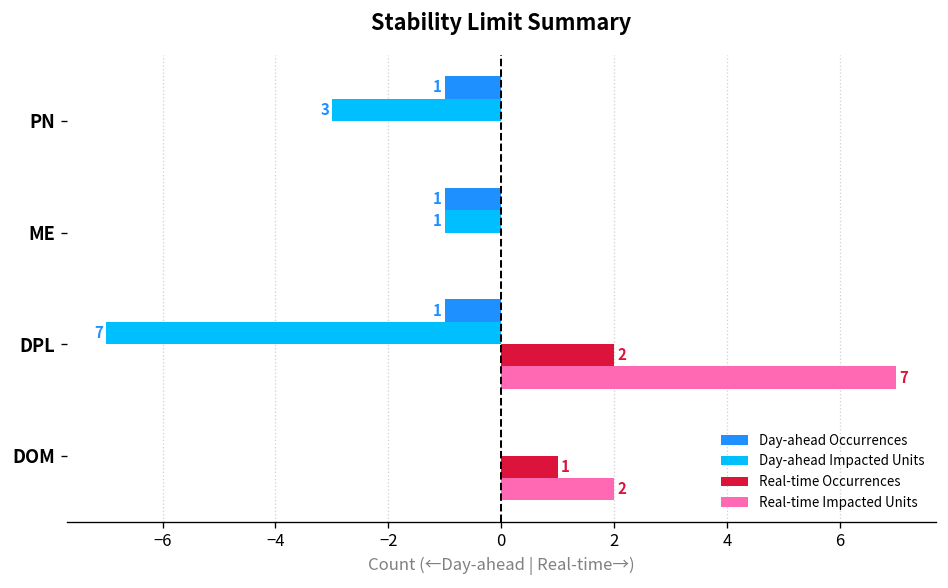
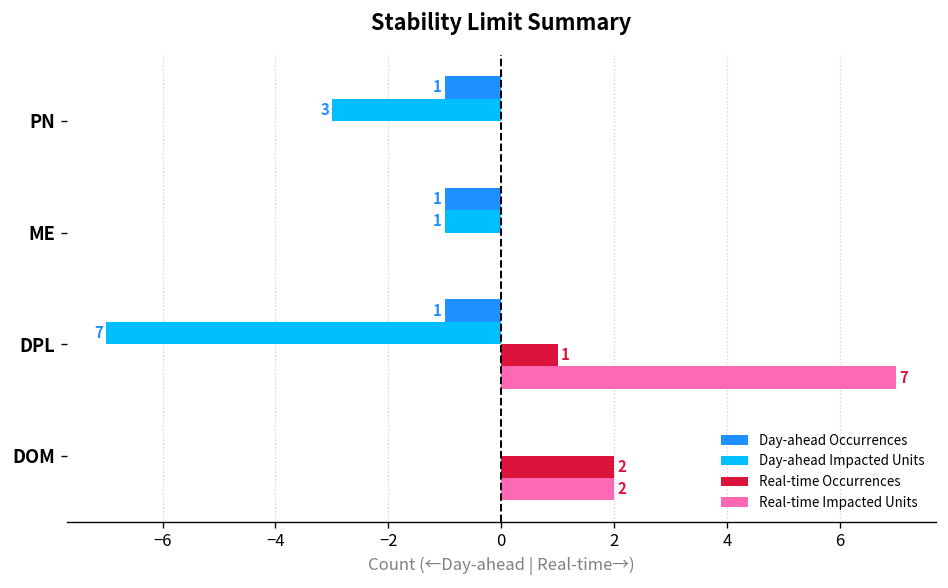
  {
    "Real-time Occurrences": {
-     "DPL": 2,
-     "DOM": 1
+     "DPL": 1,
+     "DOM": 2
    },
    "Real-time Impacted Units": {
      "DPL": 7,
      "DOM": 2
    }
  }
